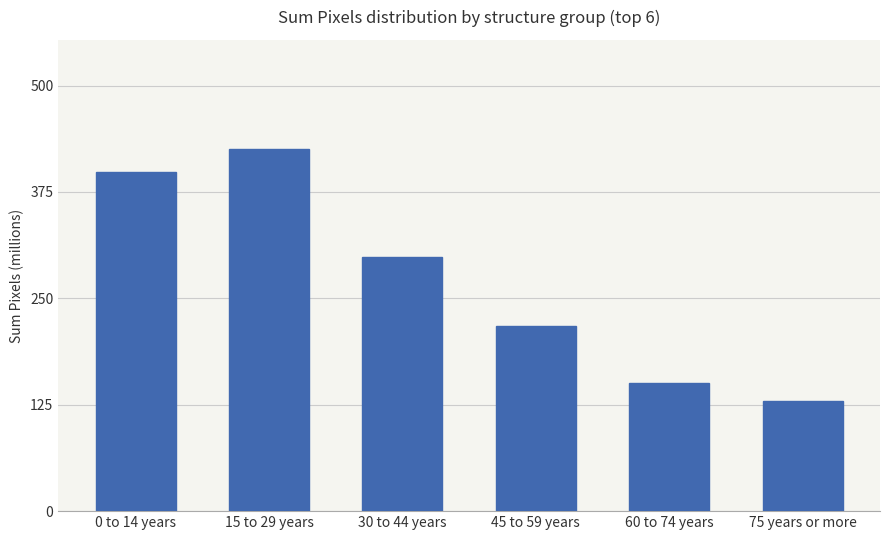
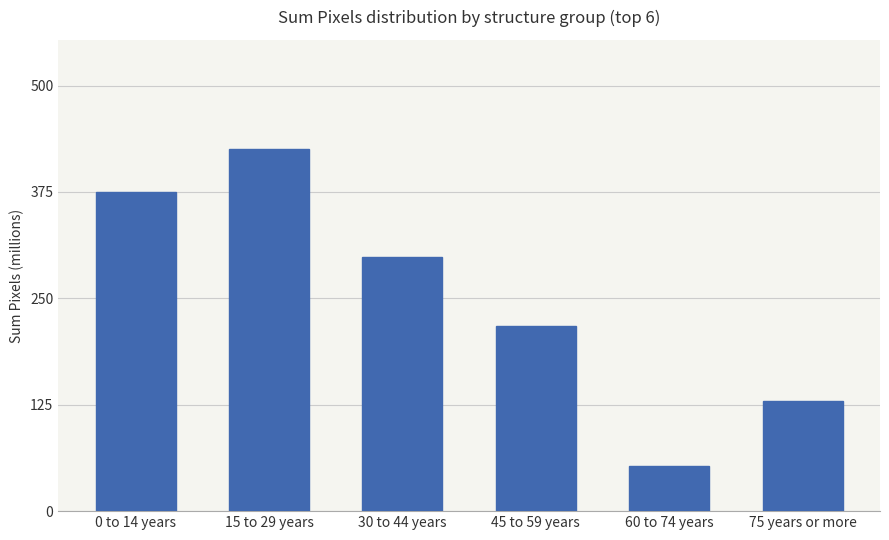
  {
-   "0 to 14 years": 400,
+   "0 to 14 years": 370,
    "15 to 29 years": 430,
    "30 to 44 years": 300,
    "45 to 59 years": 220,
-   "60 to 74 years": 150,
+   "60 to 74 years": 50,
    "75 years or more": 130
  }
